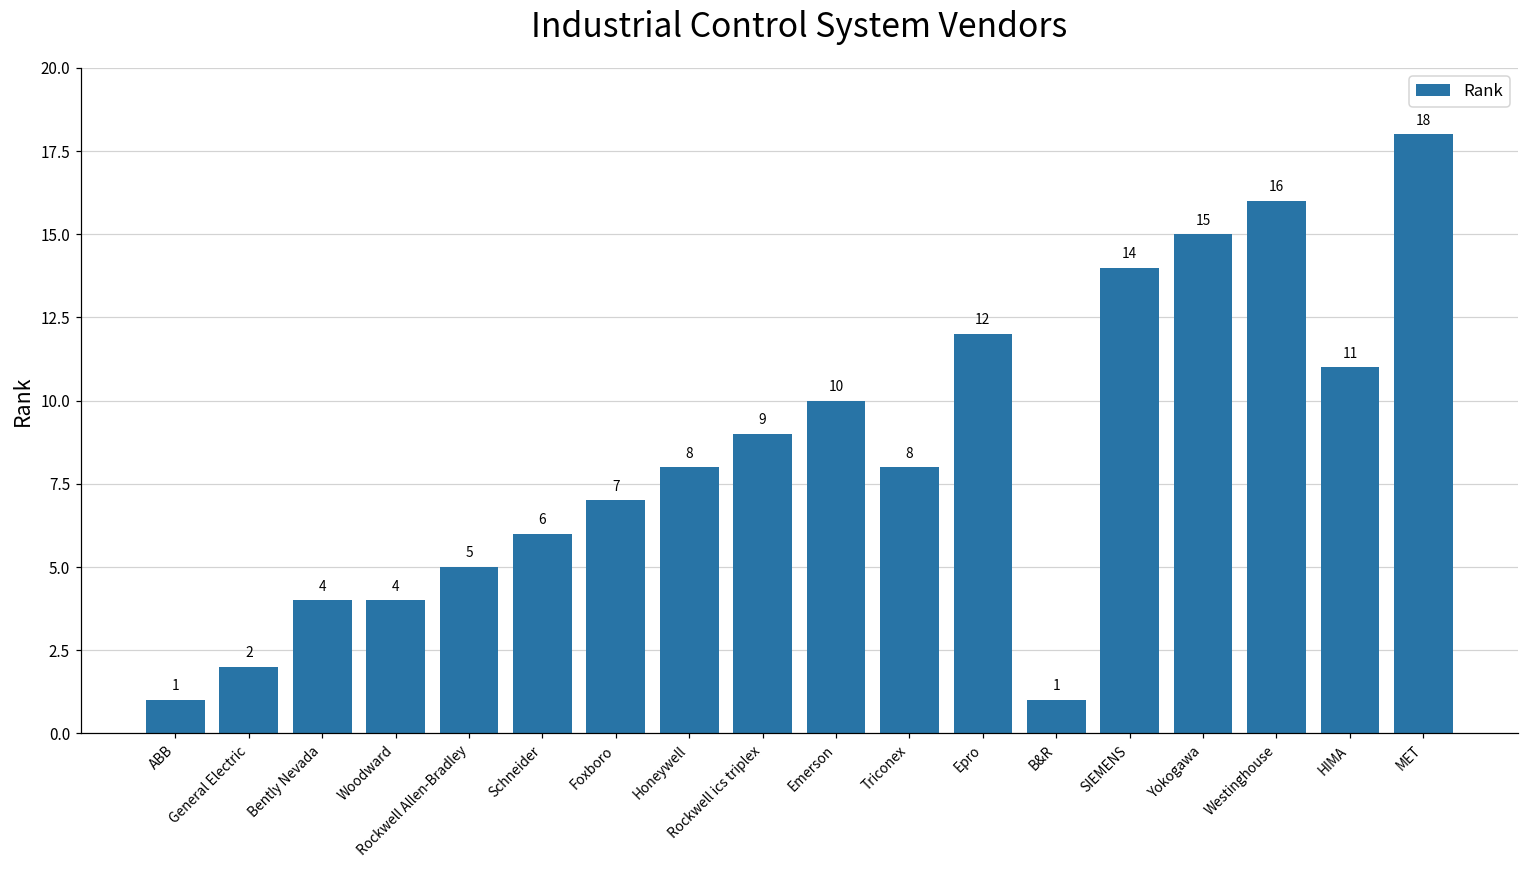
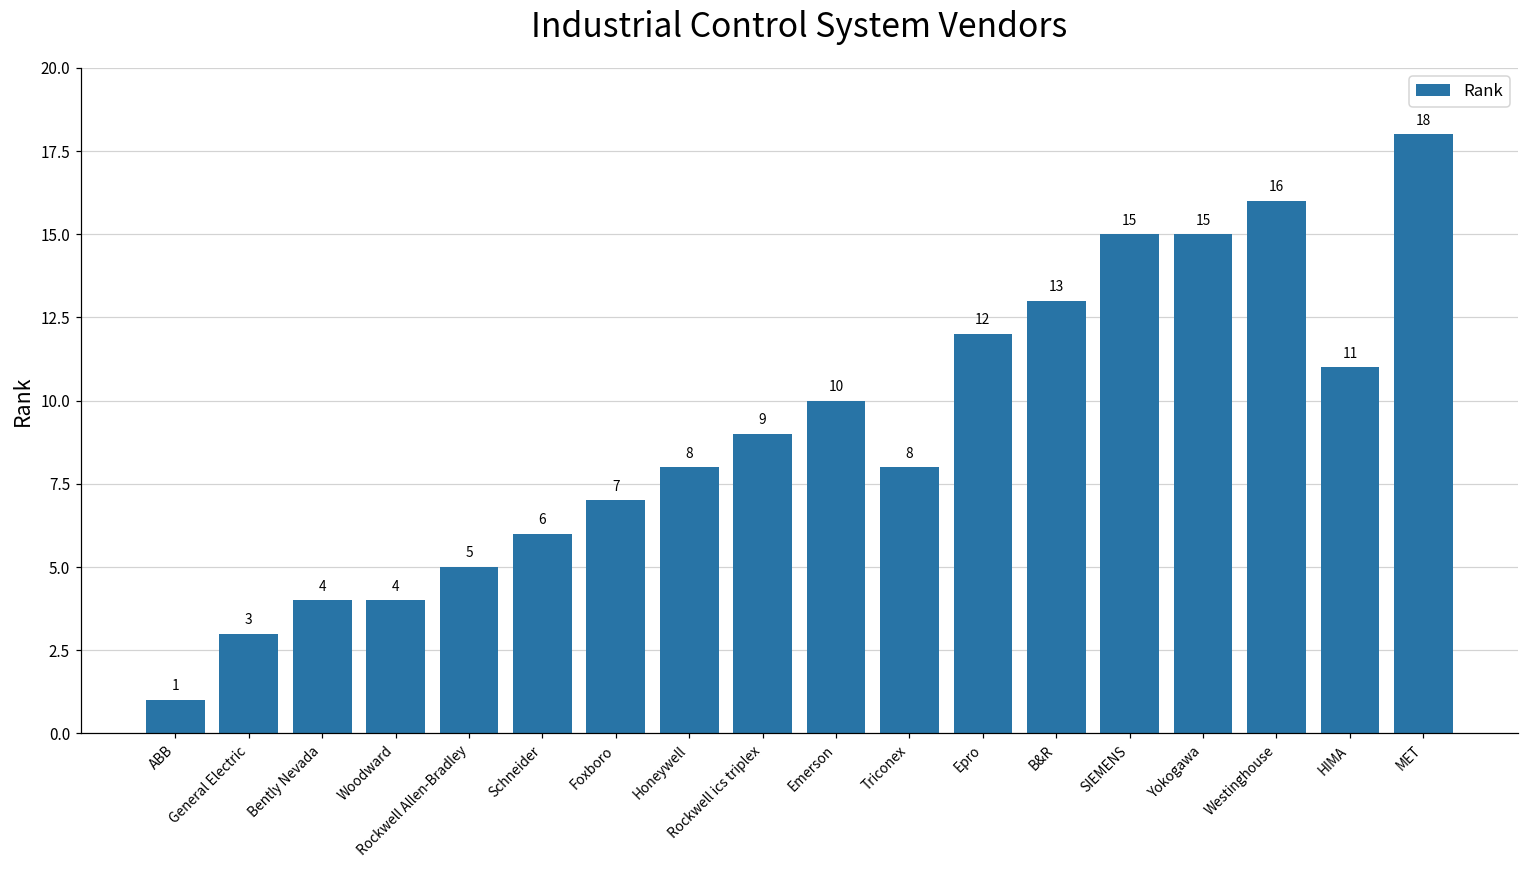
  {
    "ABB": 1,
-   "General Electric": 2,
+   "General Electric": 3,
    "Bently Nevada": 4,
    "Woodward": 4,
    "Rockwell Allen-Bradley": 5,
    "Schneider": 6,
    "Foxboro": 7,
    "Honeywell": 8,
    "Rockwell ics triplex": 9,
    "Emerson": 10,
    "Triconex": 8,
    "Epro": 12,
-   "B&R": 1,
-   "SIEMENS": 14,
+   "B&R": 13,
+   "SIEMENS": 15,
    "Yokogawa": 15,
    "Westinghouse": 16,
    "HIMA": 11,
    "MET": 18
  }
